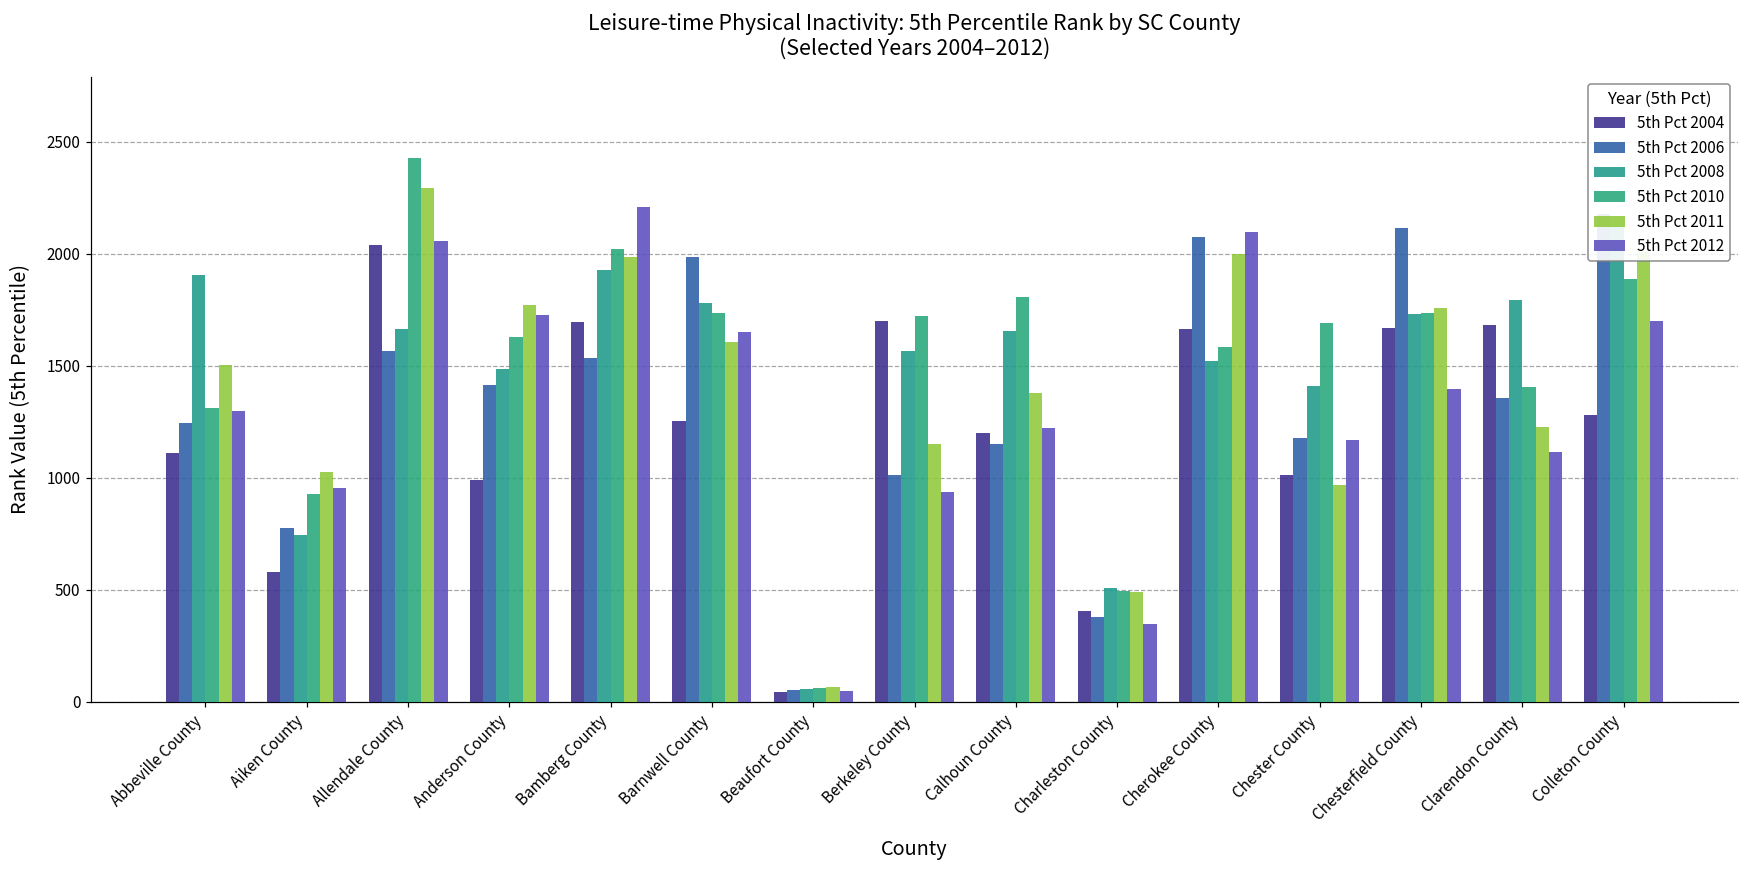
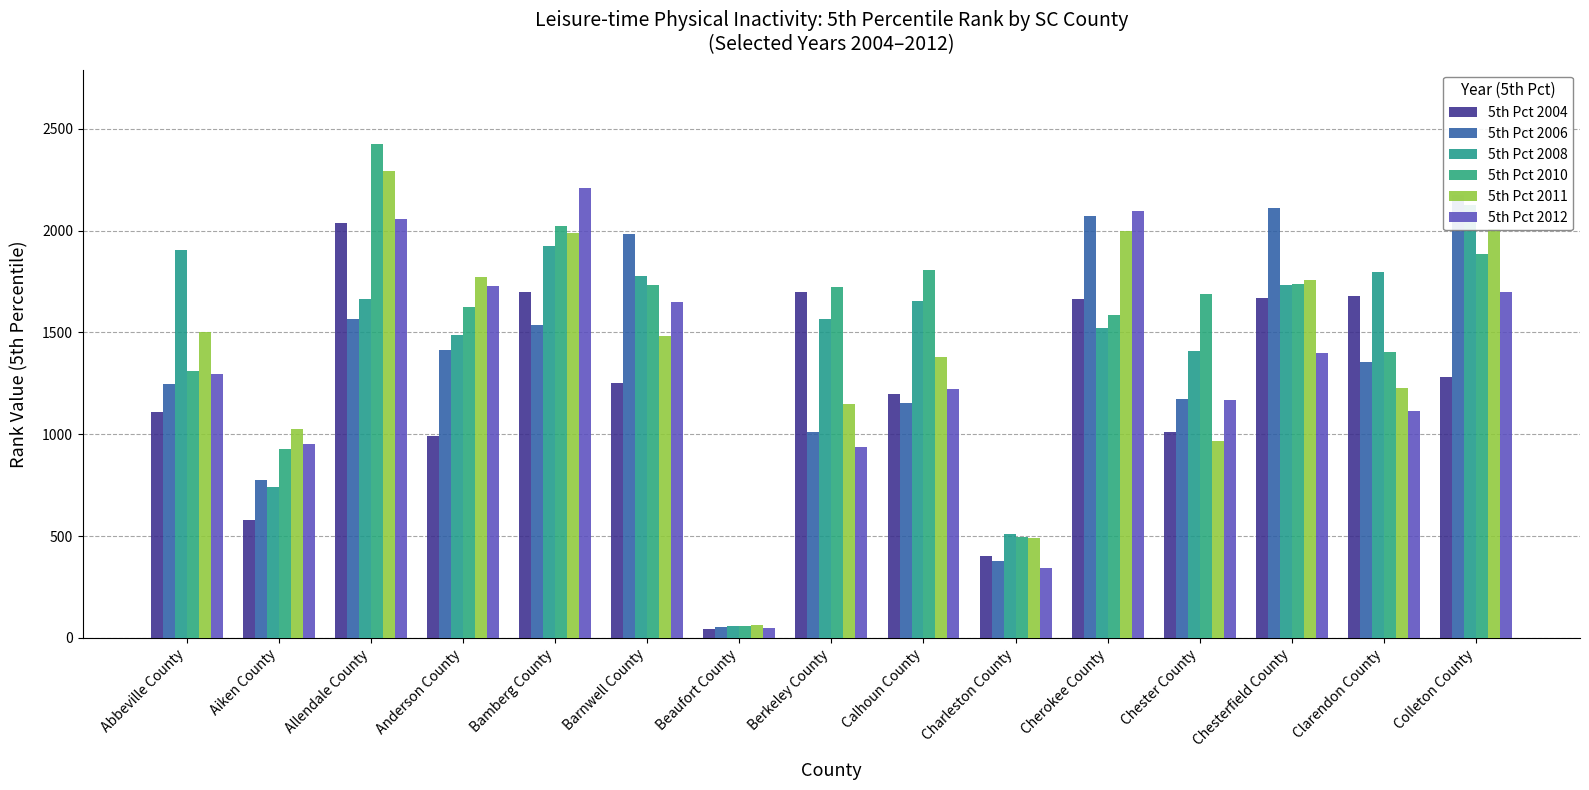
  {
    "5th Pct 2011": {
      "Abbeville County": 1500,
      "Aiken County": 1030,
      "Allendale County": 2290,
      "Anderson County": 1770,
      "Bamberg County": 1990,
-     "Barnwell County": 1610,
+     "Barnwell County": 1480,
      "Beaufort County": 70,
      "Berkeley County": 1150,
      "Calhoun County": 1380,
      "Charleston County": 490,
      "Cherokee County": 2000,
      "Chester County": 970,
      "Chesterfield County": 1760,
      "Clarendon County": 1230
    }
  }
